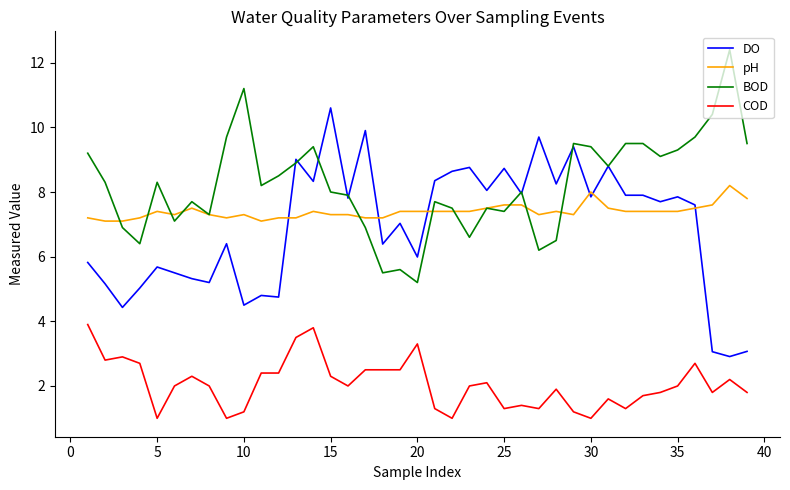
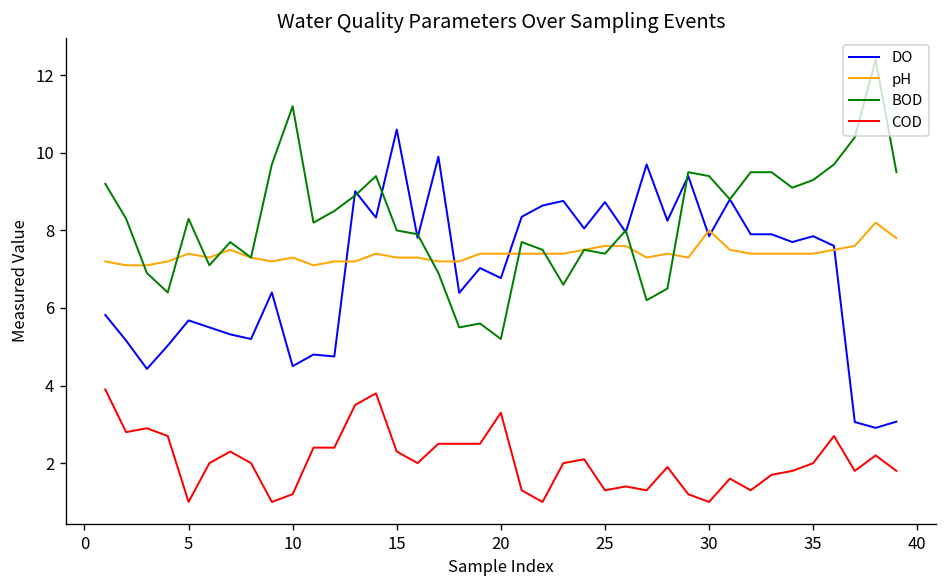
  {
    "DO": {
      "5": 5.7,
      "10": 4.5,
      "15": 10.6,
-     "20": 6.0,
+     "20": 6.8,
      "25": 8.7,
      "30": 7.9,
      "35": 7.9
    },
    "pH": {
      "5": 7.4,
      "10": 7.3,
      "15": 7.3,
      "20": 7.4,
      "25": 7.6,
      "30": 8.0,
      "35": 7.4
    },
    "BOD": {
      "5": 8.3,
      "10": 11.2,
      "15": 8.0,
      "20": 5.2,
      "25": 7.4,
      "30": 9.4,
      "35": 9.3
    },
    "COD": {
      "5": 1.0,
      "10": 1.2,
      "15": 2.3,
      "20": 3.3,
      "25": 1.3,
      "30": 1.0,
      "35": 2.0
    }
  }
